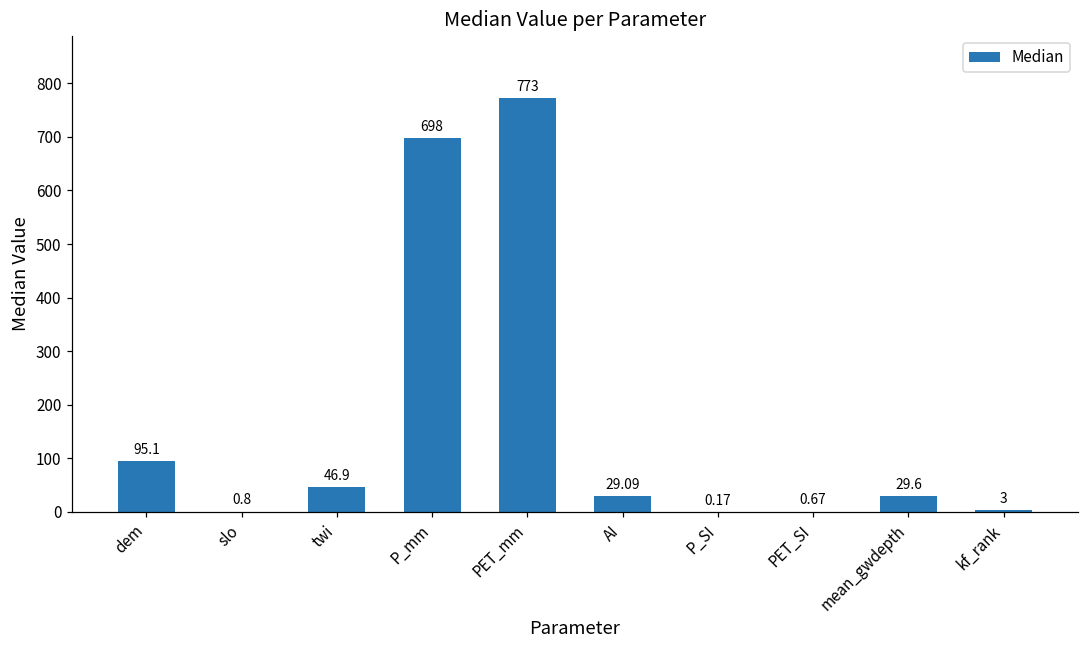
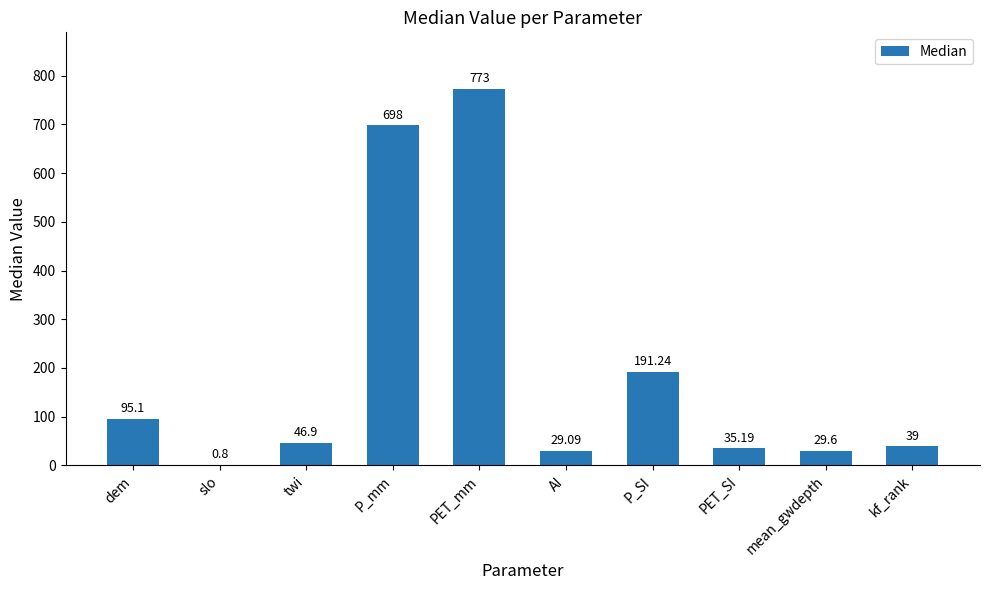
  {
    "dem": 95.1,
    "slo": 0.8,
    "twi": 46.9,
    "P_mm": 698,
    "PET_mm": 773,
    "AI": 29.09,
-   "P_SI": 0.17,
-   "PET_SI": 0.67,
+   "P_SI": 191.24,
+   "PET_SI": 35.19,
    "mean_gwdepth": 29.6,
-   "kf_rank": 3
+   "kf_rank": 39
  }
